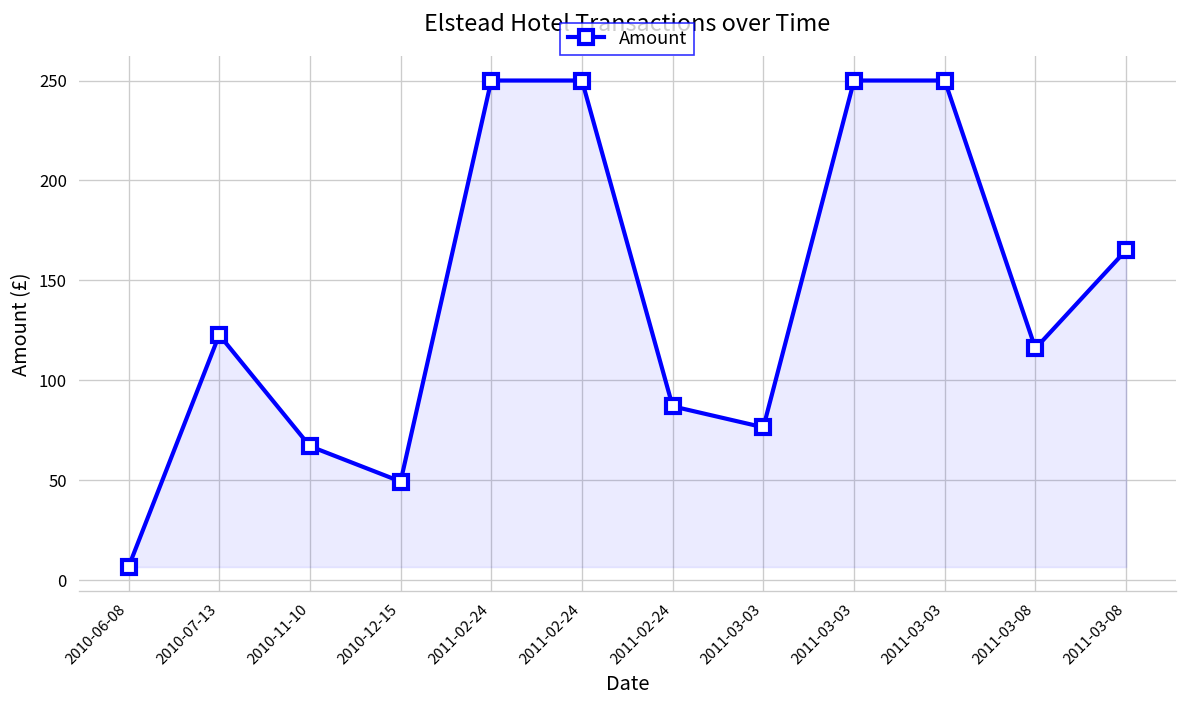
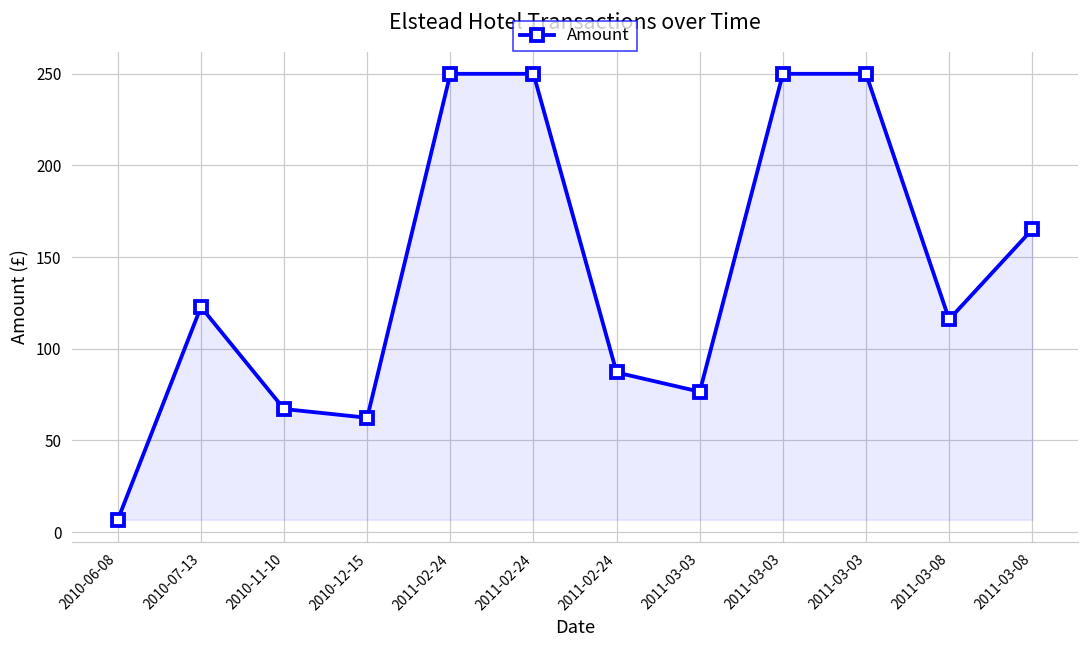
  {
    "2010-06-08": 7,
    "2010-07-13": 123,
    "2010-11-10": 67,
-   "2010-12-15": 49
+   "2010-12-15": 62
  }
